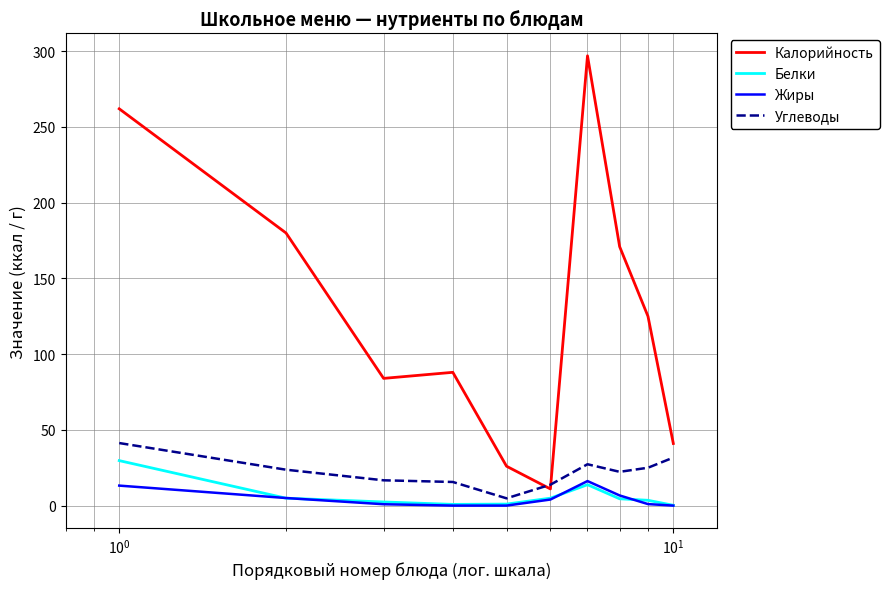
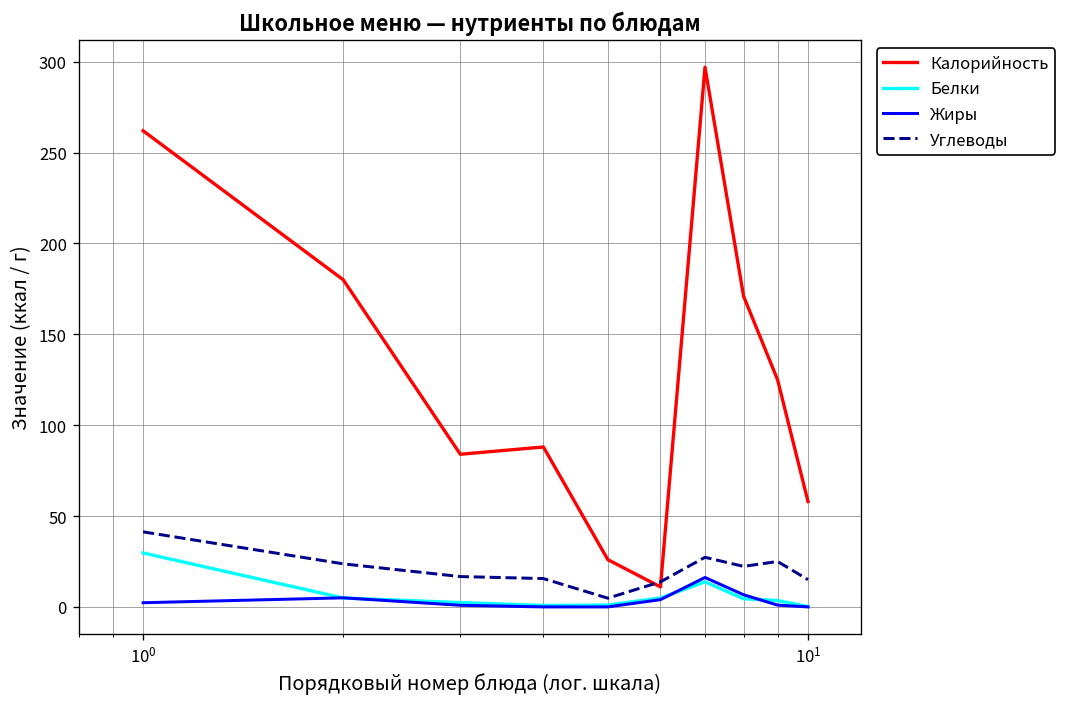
  {
    "Калорийность": {
      "10^0": 262,
-     "10^1": 41
+     "10^1": 58
    },
    "Белки": {
      "10^0": 30
    },
    "Жиры": {
-     "10^0": 13
+     "10^0": 2
    },
    "Углеводы": {
      "10^0": 41,
-     "10^1": 32
+     "10^1": 15
    }
  }
